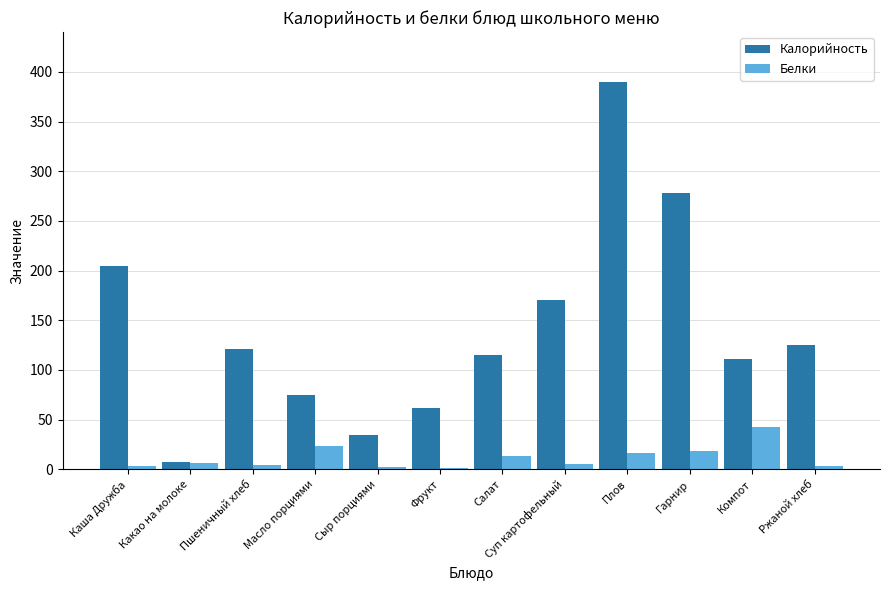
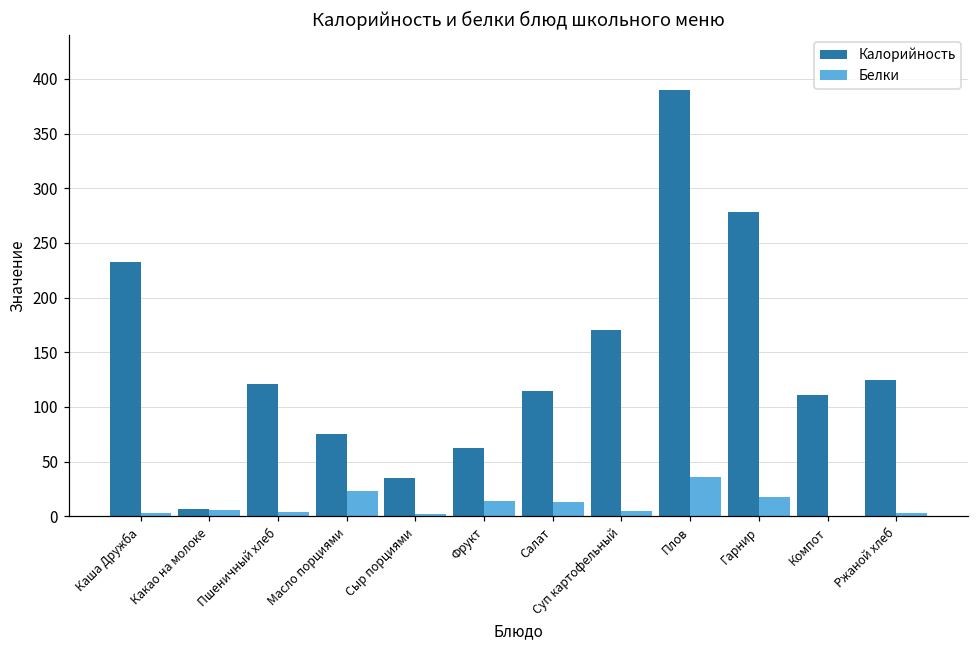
  {
    "Калорийность": {
-     "Каша Дружба": 210,
+     "Каша Дружба": 230,
      "Какао на молоке": 10,
      "Пшеничный хлеб": 120,
      "Масло порциями": 80,
      "Сыр порциями": 40,
      "Фрукт": 60,
      "Салат": 120,
      "Суп картофельный": 170,
      "Плов": 390,
      "Гарнир": 280,
      "Компот": 110,
      "Ржаной хлеб": 130
    },
    "Белки": {
      "Каша Дружба": 0,
      "Какао на молоке": 10,
      "Пшеничный хлеб": 0,
      "Масло порциями": 20,
-     "Фрукт": 0,
+     "Фрукт": 10,
      "Салат": 10,
      "Суп картофельный": 10,
-     "Плов": 20,
+     "Плов": 40,
      "Гарнир": 20,
-     "Компот": 40,
+     "Компот": 0,
      "Ржаной хлеб": 0
    }
  }
